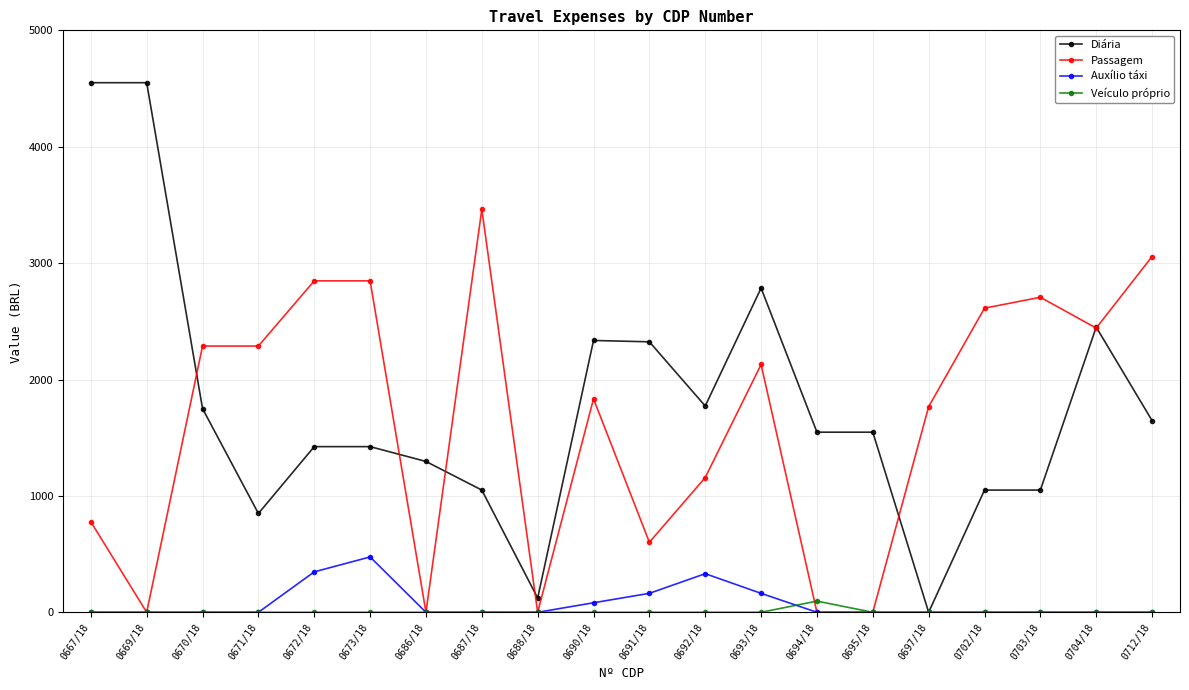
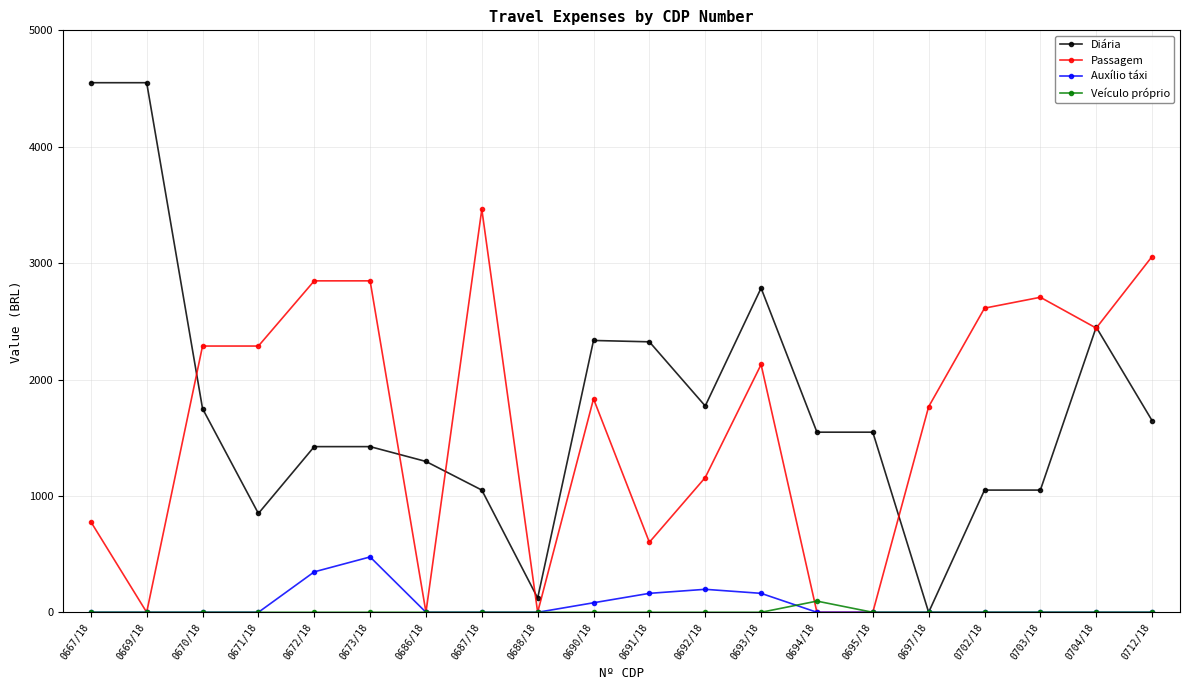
  {
    "Diária": {
      "0667/18": 4550,
      "0669/18": 4550,
      "0670/18": 1750,
      "0671/18": 850,
      "0672/18": 1420,
      "0673/18": 1420,
      "0686/18": 1300,
      "0687/18": 1050,
      "0688/18": 120,
      "0690/18": 2340,
      "0691/18": 2320,
      "0692/18": 1770,
      "0693/18": 2790,
      "0694/18": 1550,
      "0695/18": 1550,
      "0702/18": 1050,
      "0703/18": 1050,
      "0712/18": 1650
    },
    "Passagem": {
      "0667/18": 780,
      "0670/18": 2290,
      "0671/18": 2290,
      "0672/18": 2850,
      "0673/18": 2850,
      "0687/18": 3460,
      "0690/18": 1830,
      "0691/18": 600,
      "0692/18": 1160,
      "0693/18": 2130,
      "0697/18": 1770,
      "0702/18": 2610,
      "0703/18": 2710,
      "0712/18": 3060
    },
    "Auxílio táxi": {
      "0672/18": 350,
      "0673/18": 480,
      "0690/18": 80,
      "0691/18": 160,
-     "0692/18": 330,
+     "0692/18": 200,
      "0693/18": 160
    },
    "Veículo próprio": {
      "0672/18": 0,
      "0673/18": 0,
      "0690/18": 0,
      "0691/18": 0,
      "0692/18": 0,
      "0693/18": 0,
      "0694/18": 100
    }
  }
